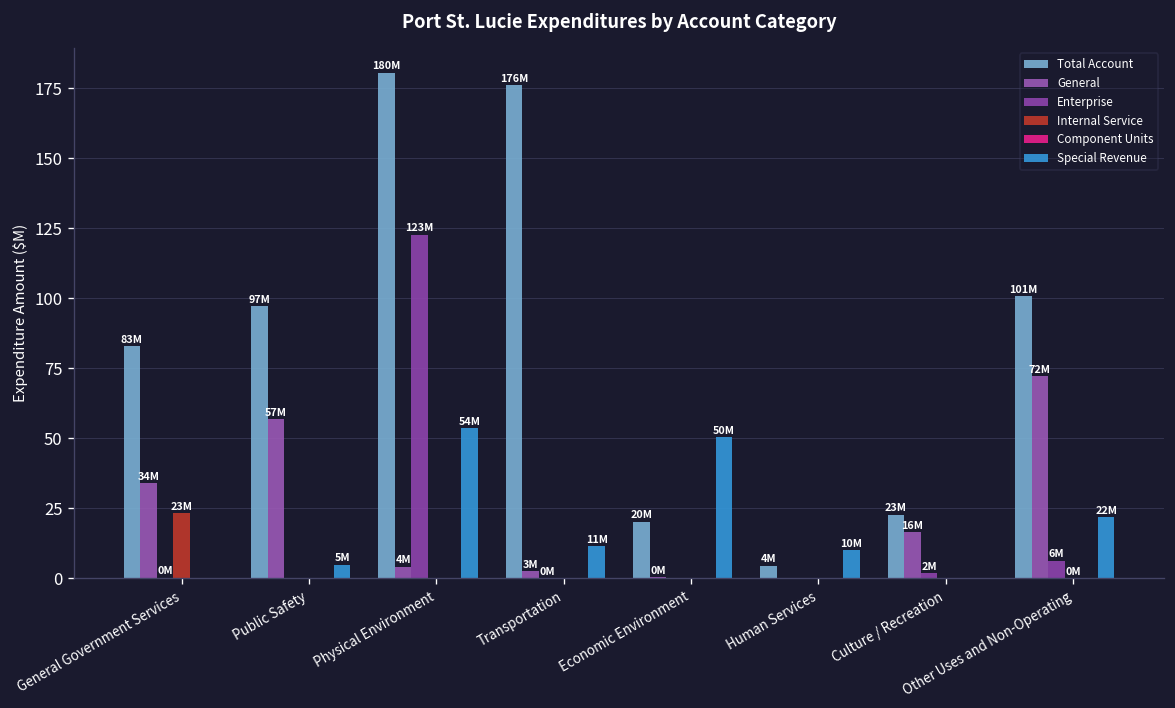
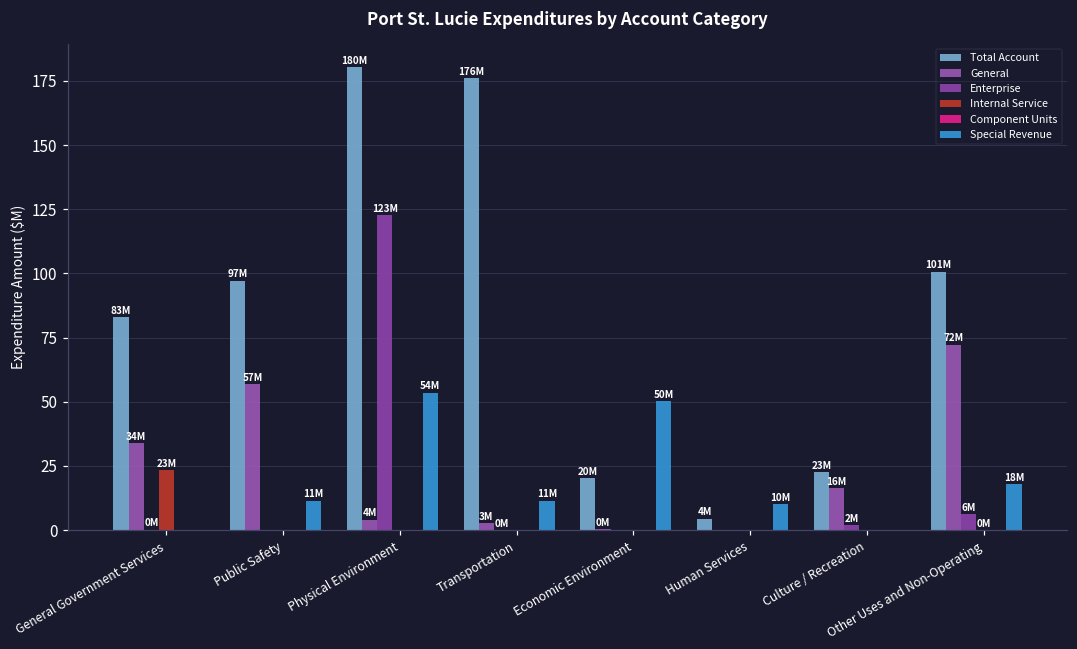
  {
    "Total Account": {
      "General Government Services": "83M",
      "Public Safety": "97M",
      "Physical Environment": "180M",
      "Transportation": "176M",
      "Economic Environment": "20M",
      "Human Services": "4M",
      "Culture / Recreation": "23M",
      "Other Uses and Non-Operating": "101M"
    },
    "Internal Service": {
      "General Government Services": "23M",
      "Other Uses and Non-Operating": "0M"
    },
    "Component Units": {
      "Public Safety": "0",
      "Physical Environment": "0",
      "Economic Environment": "0",
      "Human Services": "0",
      "Culture / Recreation": "0"
    },
    "Special Revenue": {
-     "Public Safety": "5M",
+     "Public Safety": "11M",
      "Physical Environment": "54M",
      "Transportation": "11M",
      "Economic Environment": "50M",
      "Human Services": "10M",
-     "Other Uses and Non-Operating": "22M"
+     "Other Uses and Non-Operating": "18M"
    }
  }
